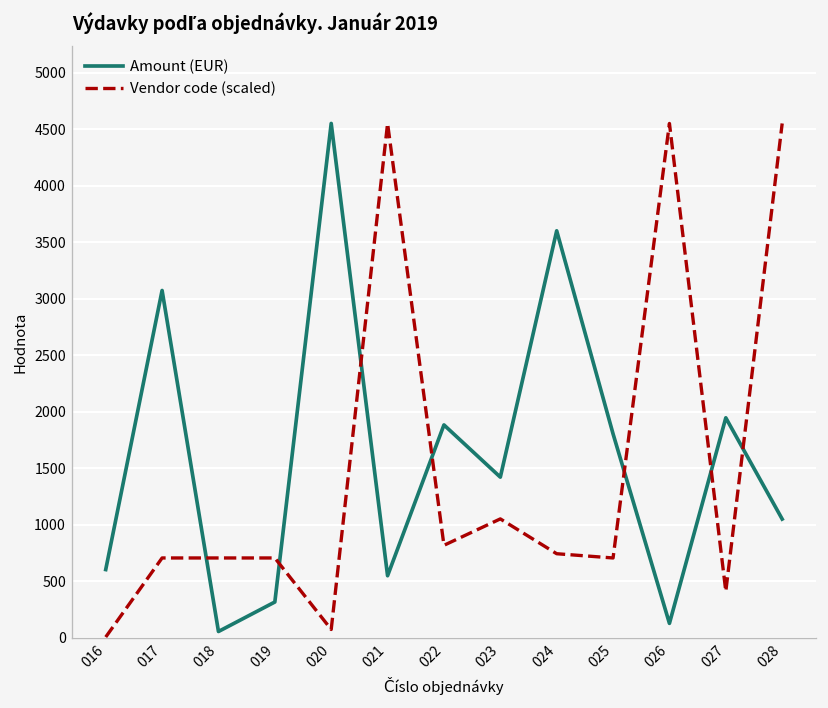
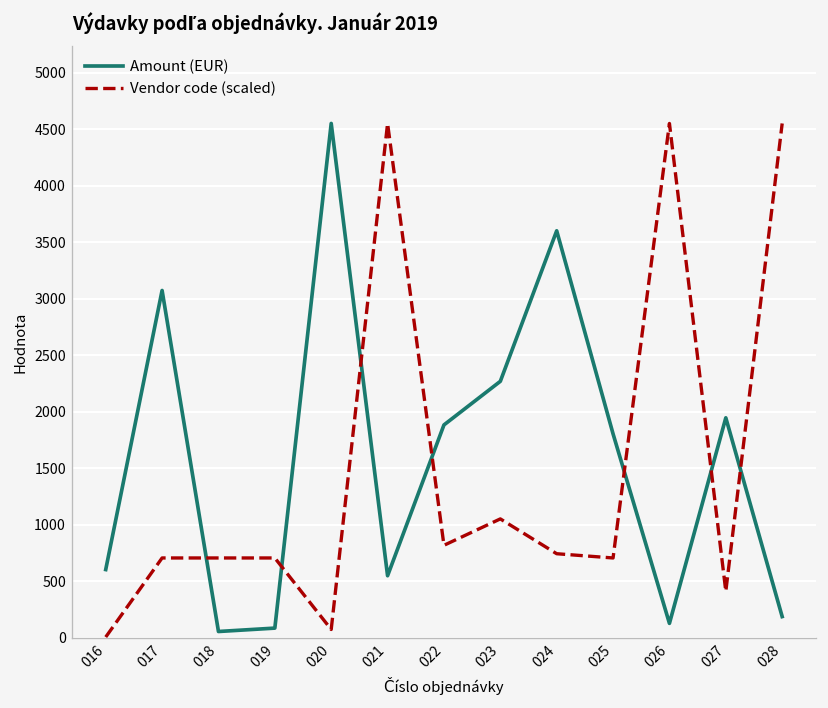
  {
    "Amount (EUR)": {
      "016": 600,
      "017": 3100,
      "018": 100,
-     "019": 300,
+     "019": 100,
      "020": 4600,
      "021": 500,
      "022": 1900,
-     "023": 1400,
+     "023": 2300,
      "024": 3600,
      "025": 1800,
      "026": 100,
      "027": 1900,
-     "028": 1000
+     "028": 200
    },
    "Vendor code (scaled)": {
      "016": 0,
      "017": 700,
      "018": 700,
      "019": 700,
      "020": 100,
      "021": 4600,
      "022": 800,
      "023": 1100,
      "024": 700,
      "025": 700,
      "026": 4600,
      "027": 400,
      "028": 4600
    }
  }
